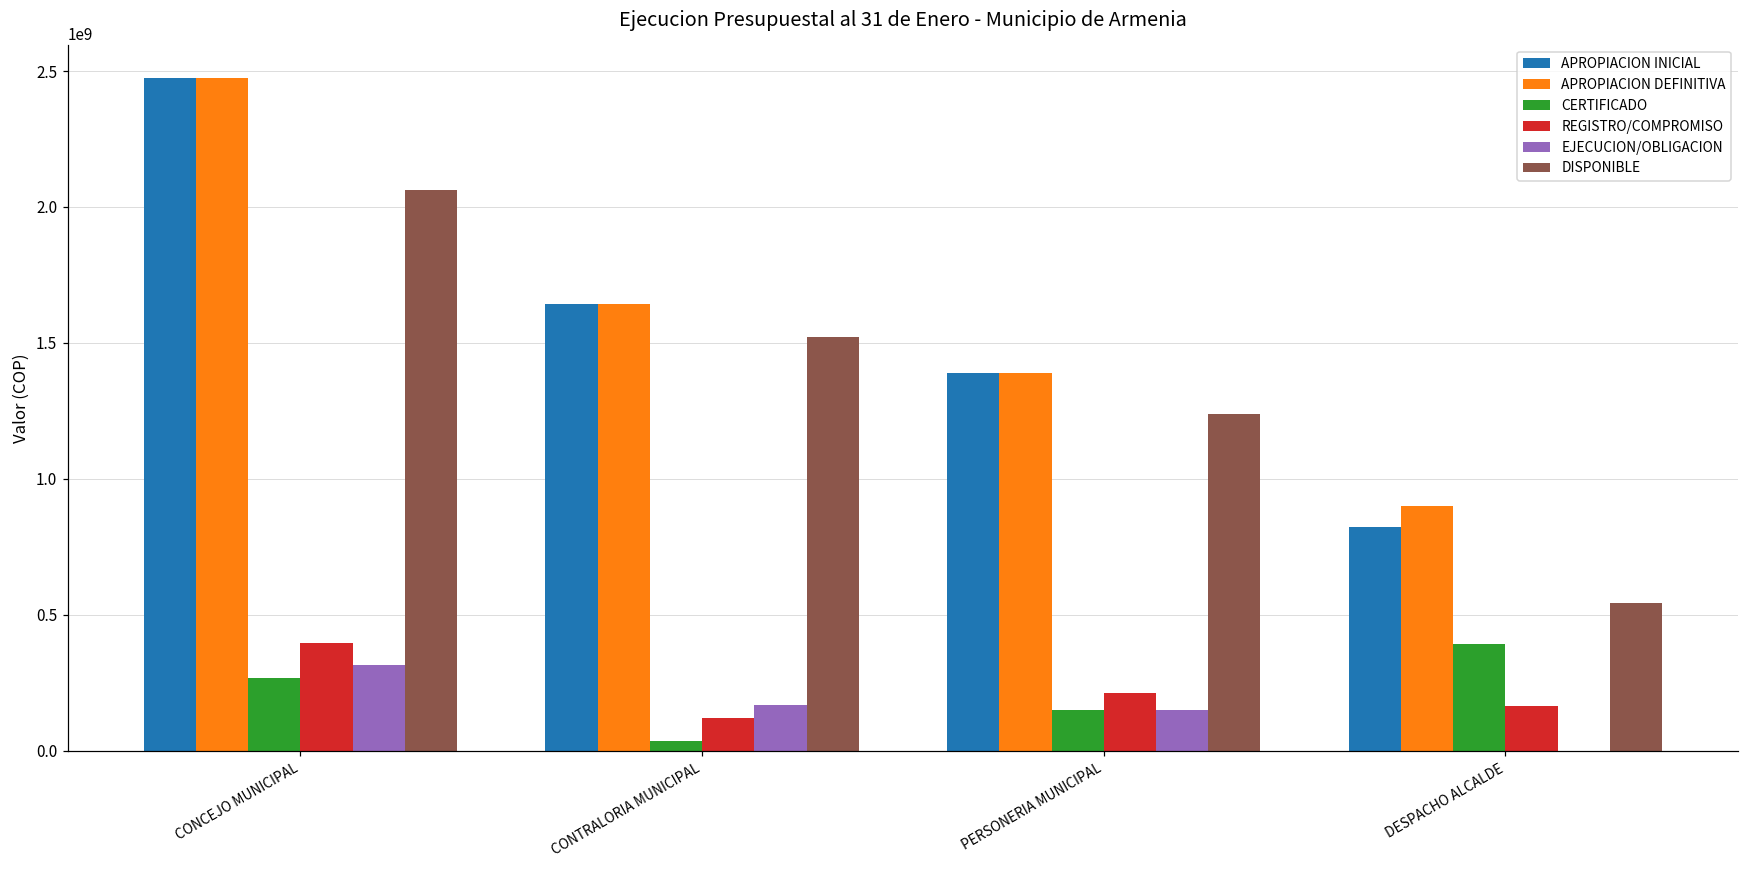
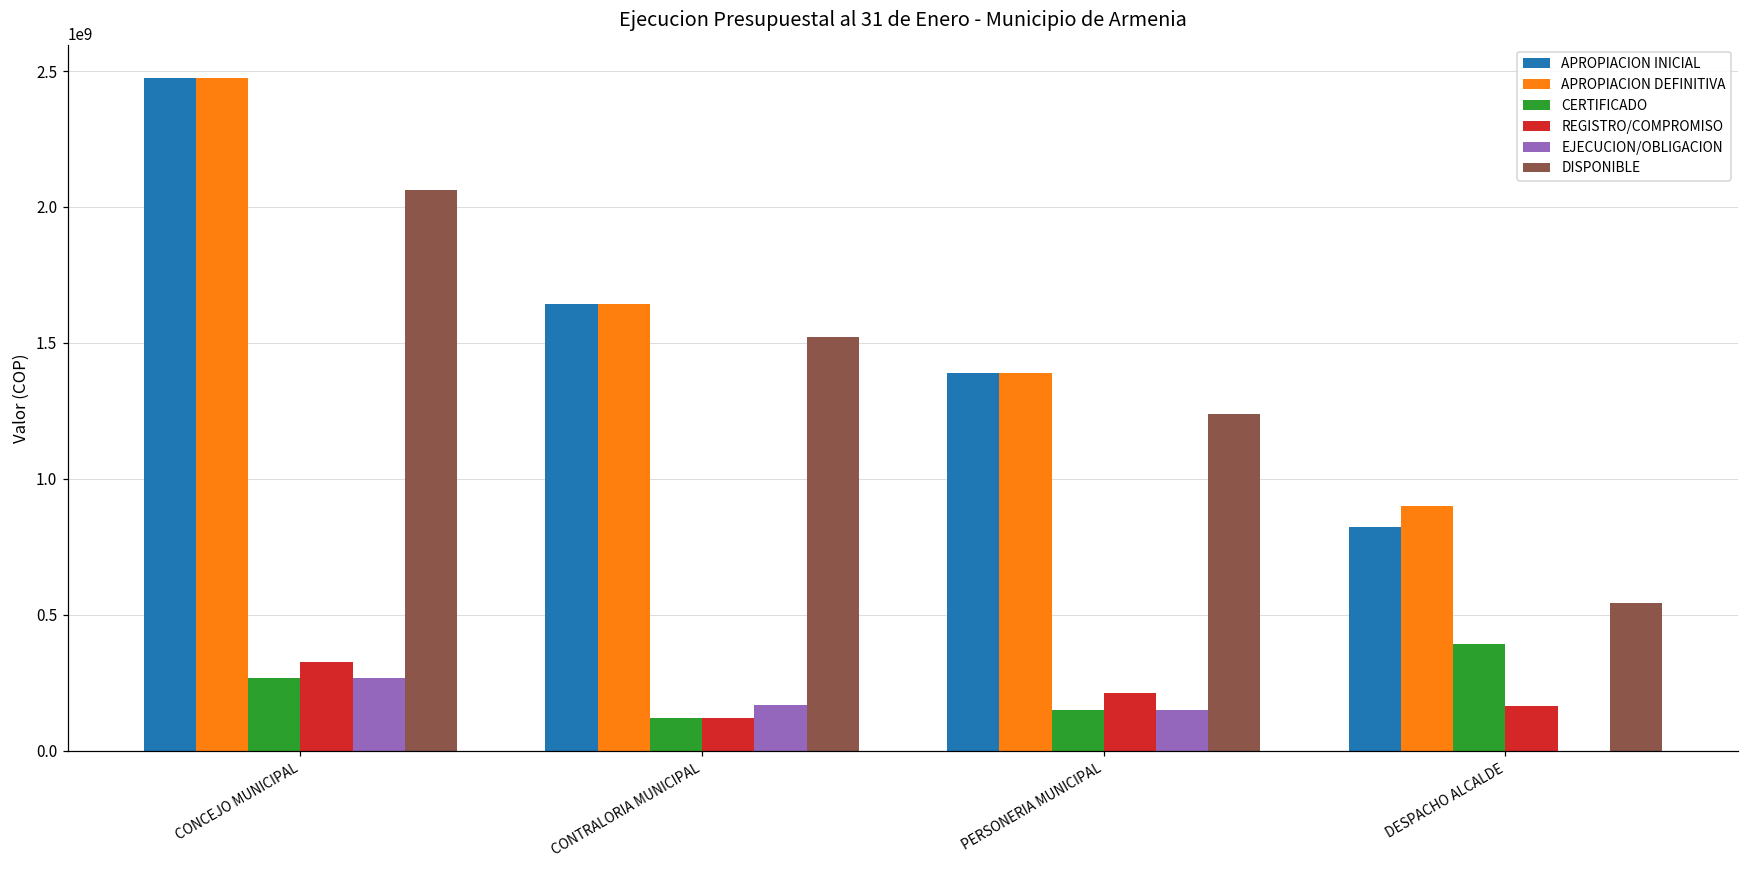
  {
    "APROPIACION INICIAL": {
      "CONCEJO MUNICIPAL": 2470000000,
      "CONTRALORIA MUNICIPAL": 1640000000,
      "PERSONERIA MUNICIPAL": 1390000000,
      "DESPACHO ALCALDE": 820000000
    },
    "APROPIACION DEFINITIVA": {
      "CONCEJO MUNICIPAL": 2470000000,
      "CONTRALORIA MUNICIPAL": 1640000000,
      "PERSONERIA MUNICIPAL": 1390000000,
      "DESPACHO ALCALDE": 900000000
    },
    "CERTIFICADO": {
      "CONCEJO MUNICIPAL": 270000000,
-     "CONTRALORIA MUNICIPAL": 40000000,
+     "CONTRALORIA MUNICIPAL": 120000000,
      "PERSONERIA MUNICIPAL": 150000000,
      "DESPACHO ALCALDE": 390000000
    },
    "REGISTRO/COMPROMISO": {
-     "CONCEJO MUNICIPAL": 400000000,
+     "CONCEJO MUNICIPAL": 330000000,
      "CONTRALORIA MUNICIPAL": 120000000,
      "PERSONERIA MUNICIPAL": 210000000,
      "DESPACHO ALCALDE": 160000000
    },
    "EJECUCION/OBLIGACION": {
-     "CONCEJO MUNICIPAL": 320000000,
+     "CONCEJO MUNICIPAL": 270000000,
      "CONTRALORIA MUNICIPAL": 170000000,
      "PERSONERIA MUNICIPAL": 150000000,
      "DESPACHO ALCALDE": 0
    },
    "DISPONIBLE": {
      "CONCEJO MUNICIPAL": 2060000000,
      "CONTRALORIA MUNICIPAL": 1520000000,
      "PERSONERIA MUNICIPAL": 1240000000,
      "DESPACHO ALCALDE": 540000000
    }
  }
